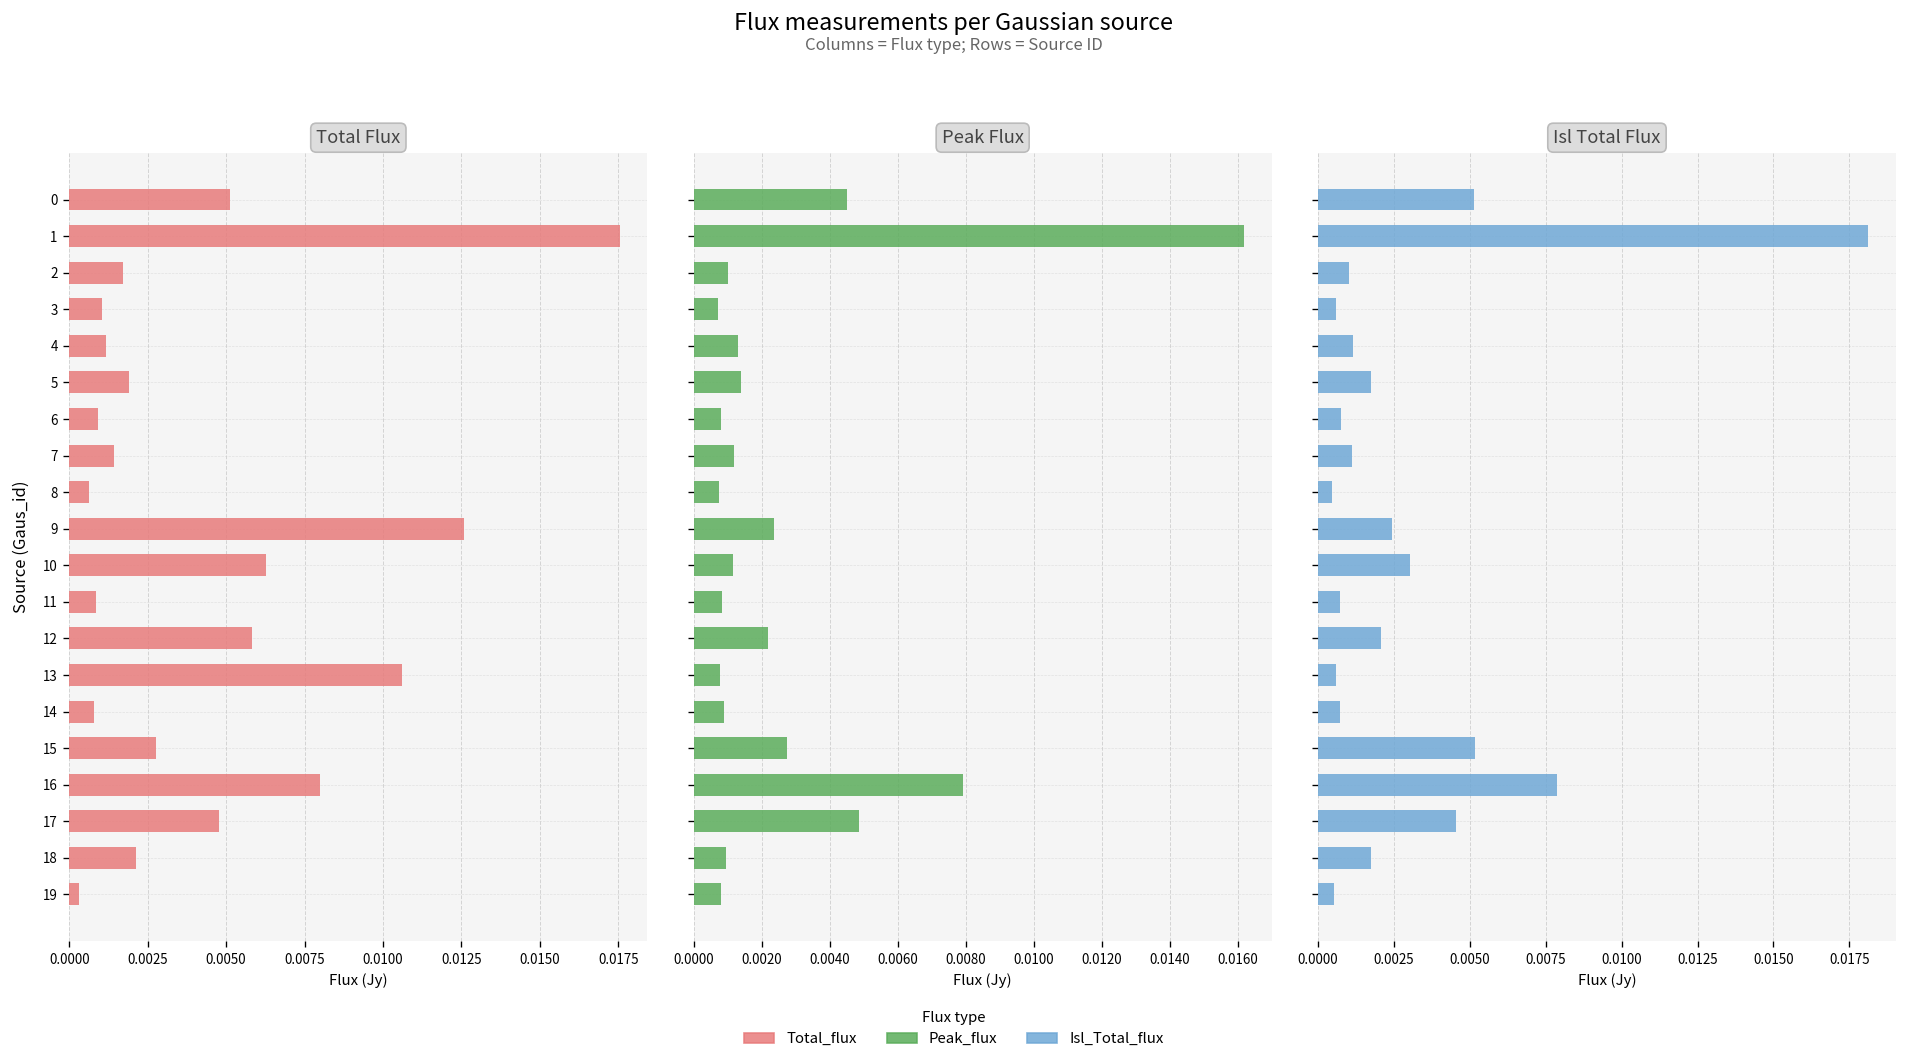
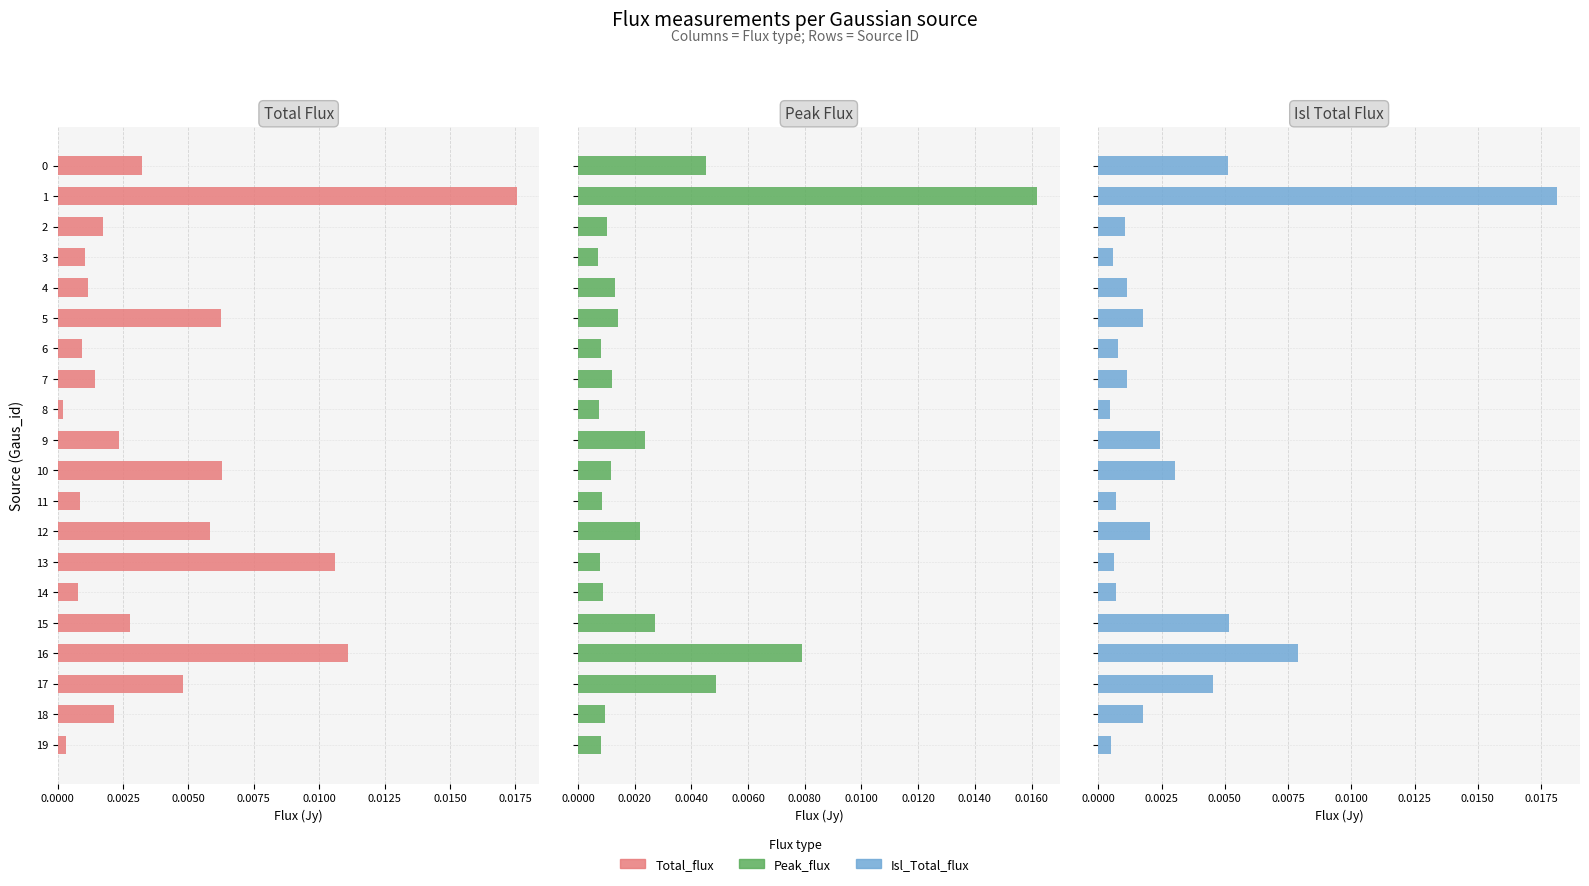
  {
    "Total Flux": {
-     "0": 0.0051,
+     "0": 0.0032,
      "1": 0.0175,
      "2": 0.0017,
      "3": 0.0010,
      "4": 0.0012,
-     "5": 0.0019,
+     "5": 0.0063,
      "6": 0.0009,
      "7": 0.0014,
-     "8": 0.0006,
-     "9": 0.0126,
+     "8": 0.0002,
+     "9": 0.0023,
      "10": 0.0063,
      "11": 0.0009,
      "12": 0.0058,
      "13": 0.0106,
      "14": 0.0008,
      "15": 0.0028,
-     "16": 0.0080,
+     "16": 0.0111,
      "17": 0.0048,
      "18": 0.0021,
      "19": 0.0003
    }
  }
